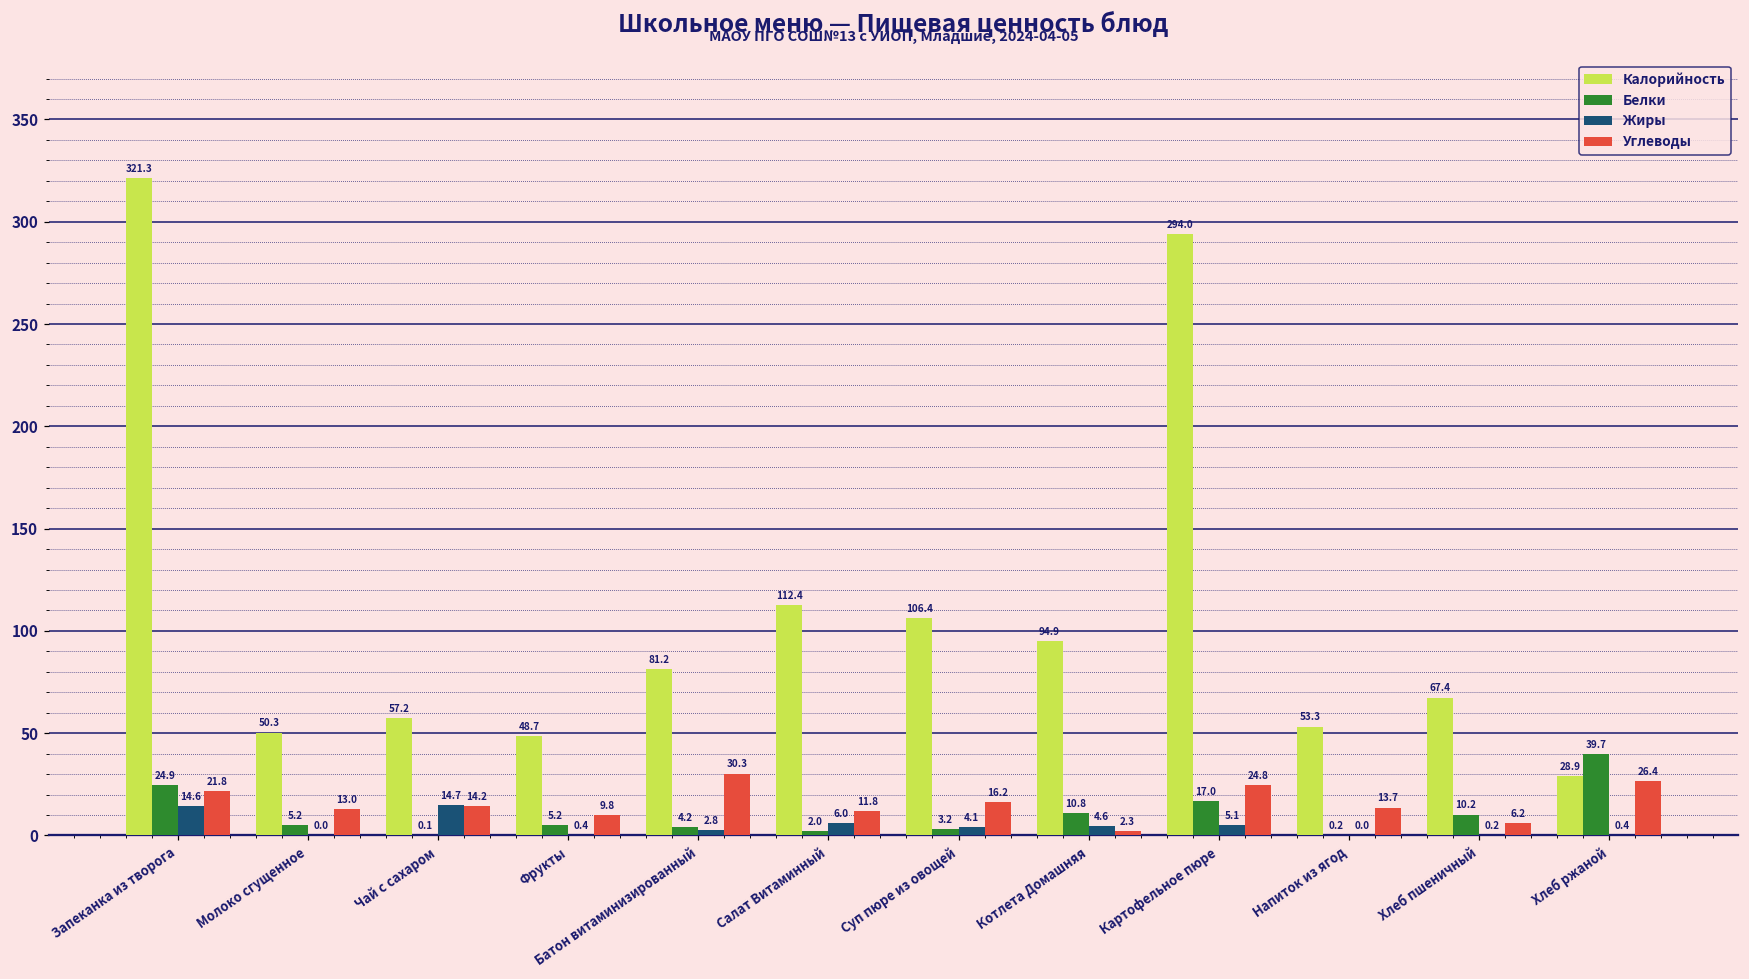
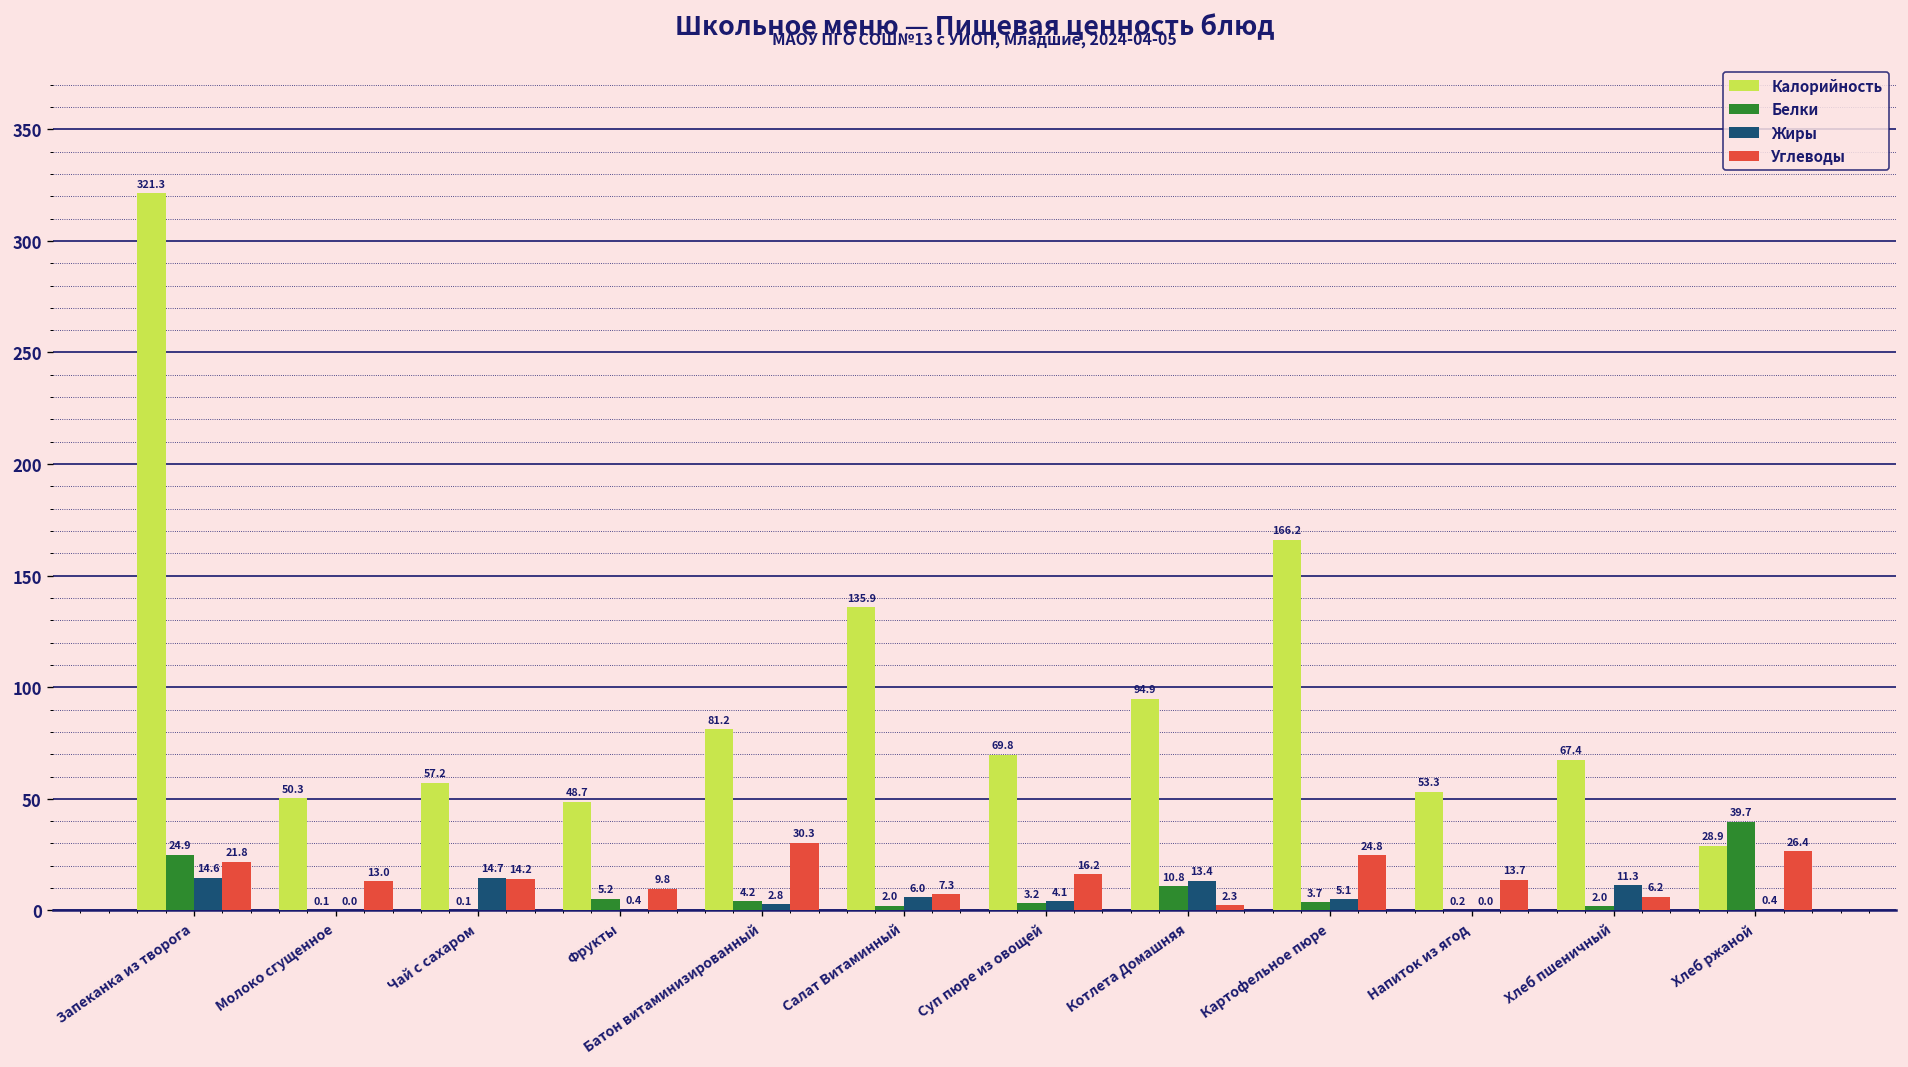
  {
    "Калорийность": {
      "Запеканка из творога": 321.3,
      "Молоко сгущенное": 50.3,
      "Чай с сахаром": 57.2,
      "Фрукты": 48.7,
      "Батон витаминизированный": 81.2,
-     "Салат Витаминный": 112.4,
-     "Суп пюре из овощей": 106.4,
+     "Салат Витаминный": 135.9,
+     "Суп пюре из овощей": 69.8,
      "Котлета Домашняя": 94.9,
-     "Картофельное пюре": 294.0,
+     "Картофельное пюре": 166.2,
      "Напиток из ягод": 53.3,
      "Хлеб пшеничный": 67.4,
      "Хлеб ржаной": 28.9
    },
    "Белки": {
      "Запеканка из творога": 24.9,
-     "Молоко сгущенное": 5.2,
+     "Молоко сгущенное": 0.1,
      "Чай с сахаром": 0.1,
      "Фрукты": 5.2,
      "Батон витаминизированный": 4.2,
      "Салат Витаминный": 2.0,
      "Суп пюре из овощей": 3.2,
      "Котлета Домашняя": 10.8,
-     "Картофельное пюре": 17.0,
+     "Картофельное пюре": 3.7,
      "Напиток из ягод": 0.2,
-     "Хлеб пшеничный": 10.2,
+     "Хлеб пшеничный": 2.0,
      "Хлеб ржаной": 39.7
    },
    "Жиры": {
      "Запеканка из творога": 14.6,
      "Молоко сгущенное": 0.0,
      "Чай с сахаром": 14.7,
      "Фрукты": 0.4,
      "Батон витаминизированный": 2.8,
      "Салат Витаминный": 6.0,
      "Суп пюре из овощей": 4.1,
-     "Котлета Домашняя": 4.6,
+     "Котлета Домашняя": 13.4,
      "Картофельное пюре": 5.1,
      "Напиток из ягод": 0.0,
-     "Хлеб пшеничный": 0.2,
+     "Хлеб пшеничный": 11.3,
      "Хлеб ржаной": 0.4
    },
    "Углеводы": {
      "Запеканка из творога": 21.8,
      "Молоко сгущенное": 13.0,
      "Чай с сахаром": 14.2,
      "Фрукты": 9.8,
      "Батон витаминизированный": 30.3,
-     "Салат Витаминный": 11.8,
+     "Салат Витаминный": 7.3,
      "Суп пюре из овощей": 16.2,
      "Котлета Домашняя": 2.3,
      "Картофельное пюре": 24.8,
      "Напиток из ягод": 13.7,
      "Хлеб пшеничный": 6.2,
      "Хлеб ржаной": 26.4
    }
  }
